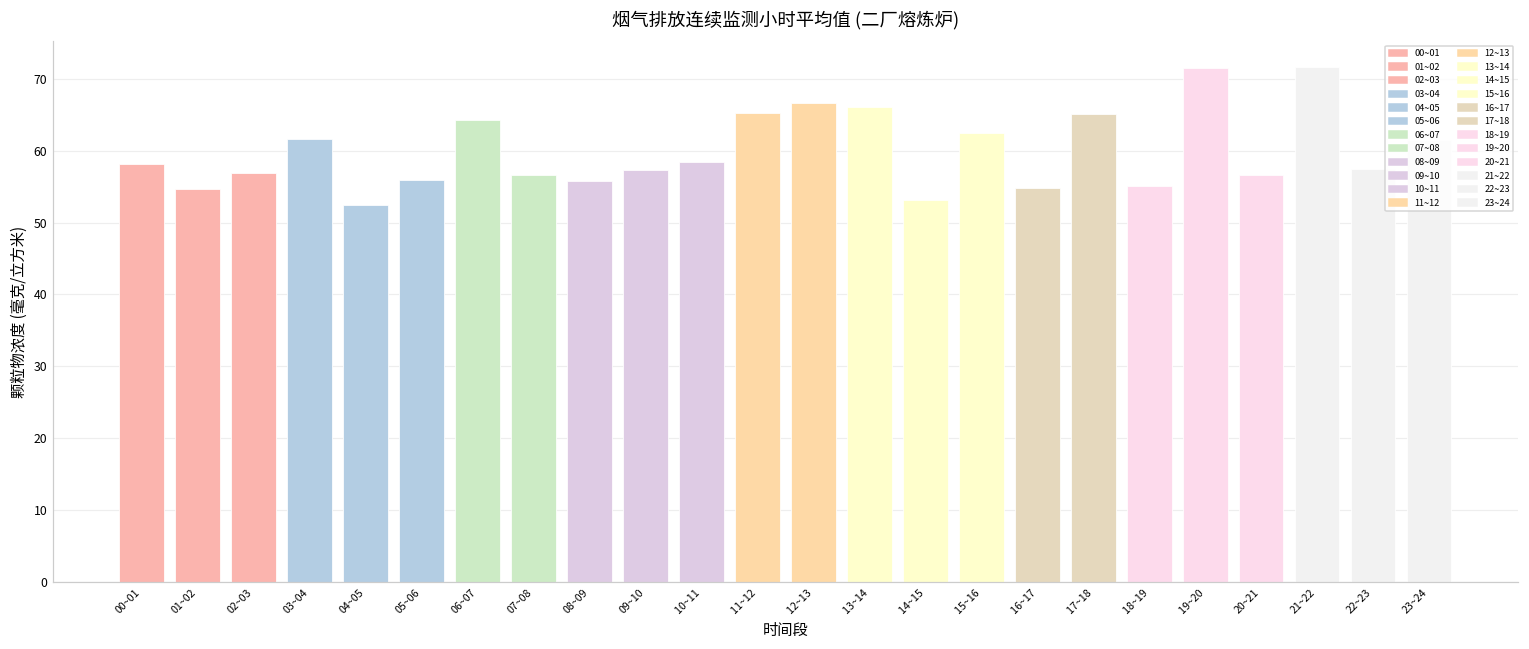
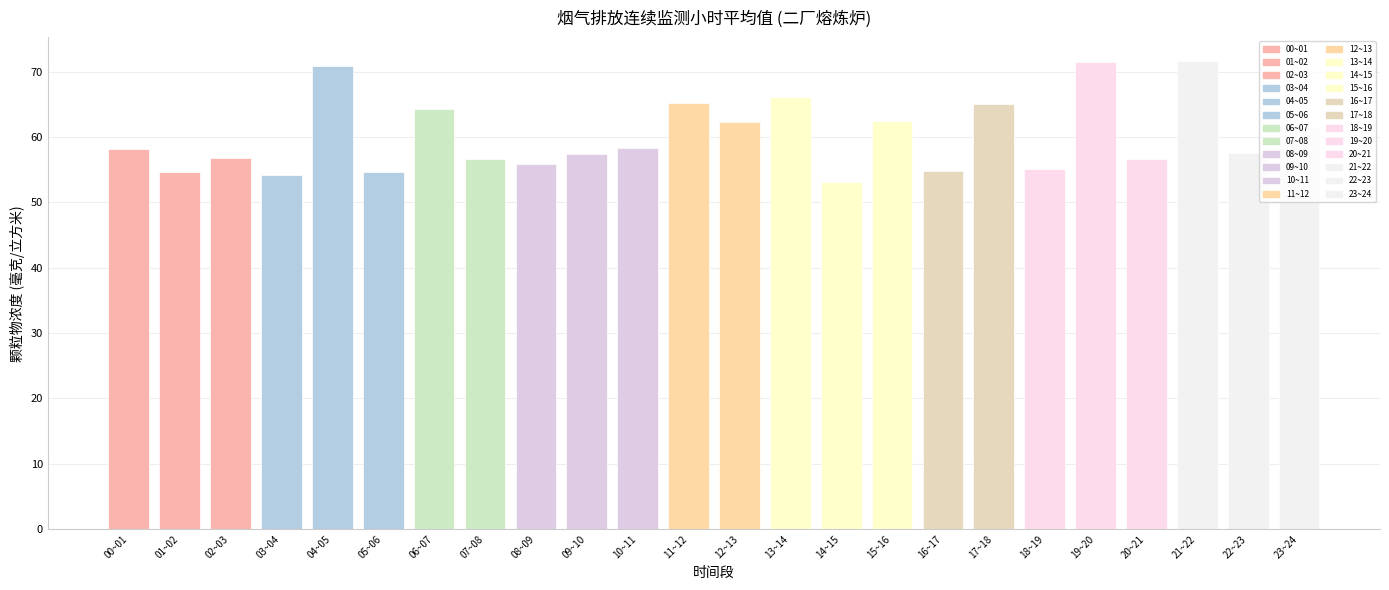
  {
    "00~01": 58,
    "01~02": 55,
    "02~03": 57,
-   "03~04": 62,
-   "04~05": 52,
-   "05~06": 56,
+   "03~04": 54,
+   "04~05": 71,
+   "05~06": 55,
    "06~07": 64,
    "07~08": 57,
    "08~09": 56,
    "09~10": 57,
    "10~11": 58,
    "11~12": 65,
-   "12~13": 67,
+   "12~13": 62,
    "13~14": 66,
    "14~15": 53,
    "15~16": 62,
    "16~17": 55,
    "17~18": 65,
    "18~19": 55,
    "19~20": 71,
    "20~21": 57,
    "21~22": 72,
    "22~23": 57
  }
